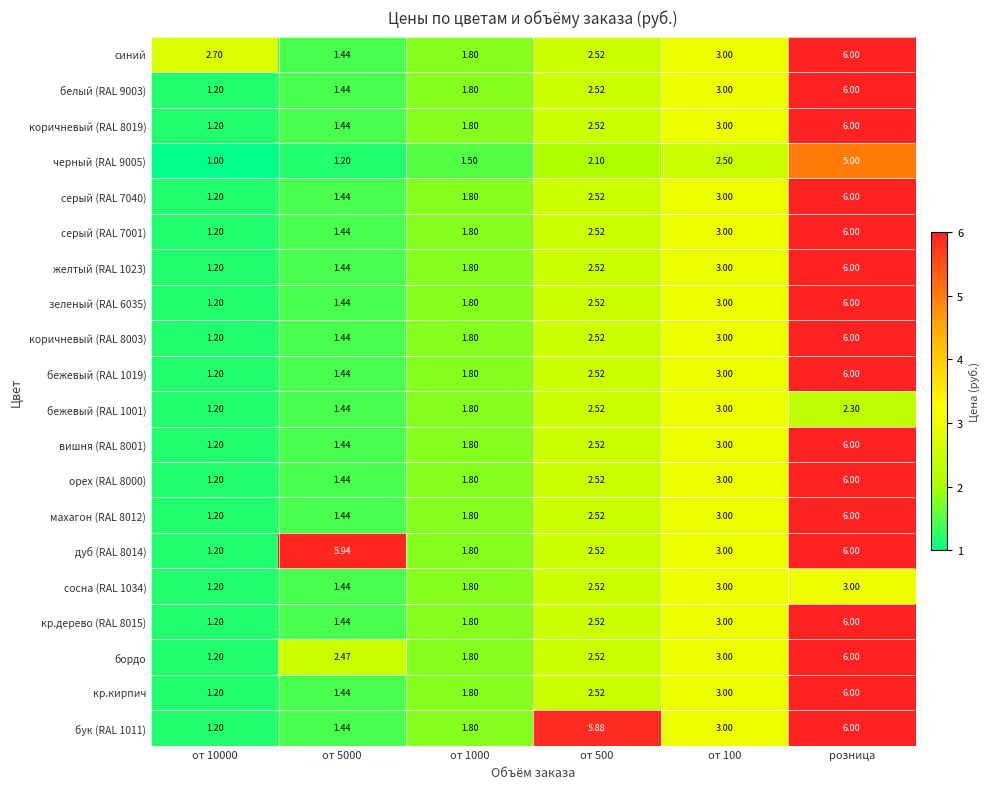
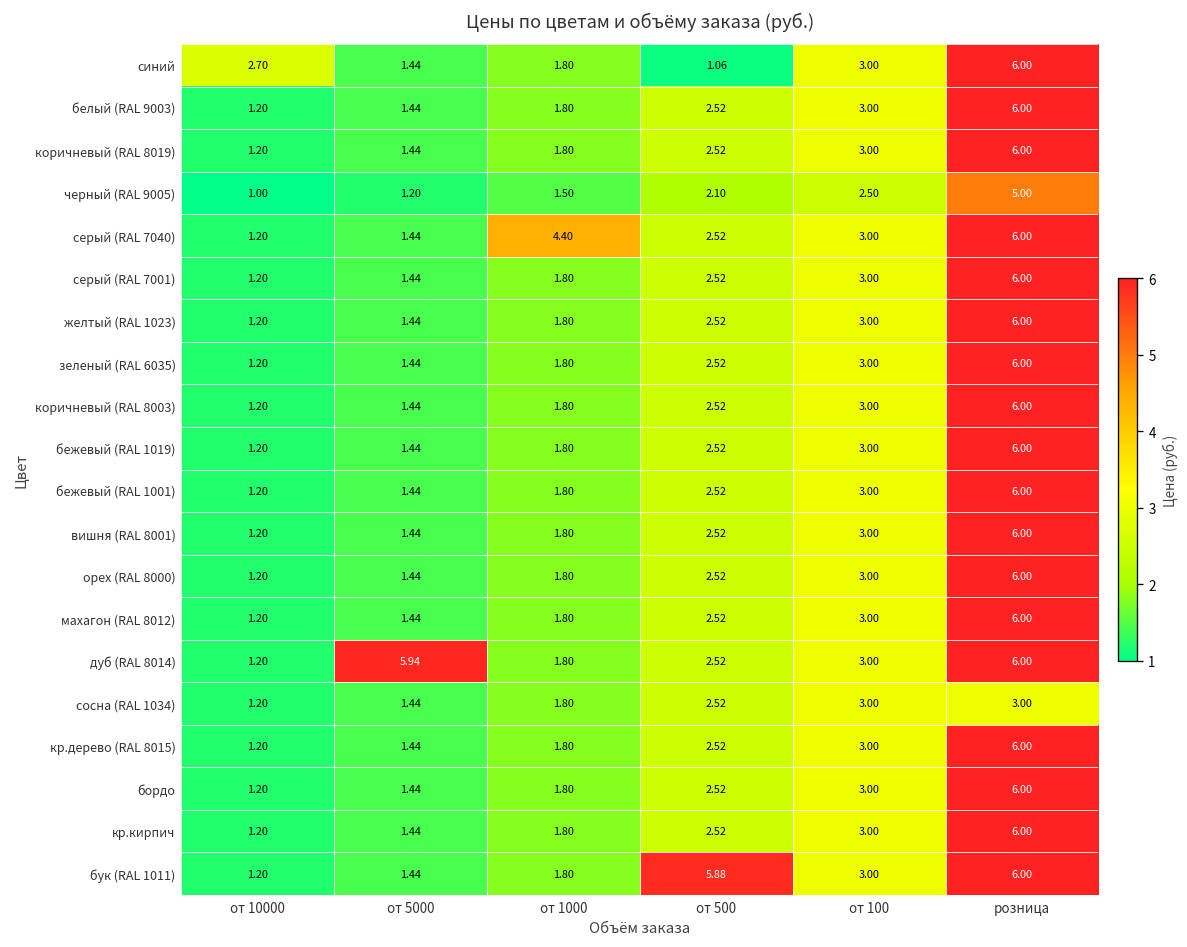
  {
    "синий": {
      "от 10000": 2.70,
      "от 5000": 1.44,
      "от 1000": 1.80,
-     "от 500": 2.52,
+     "от 500": 1.06,
      "от 100": 3.00,
      "розница": 6.00
    },
    "белый (RAL 9003)": {
      "от 10000": 1.20,
      "от 5000": 1.44,
      "от 1000": 1.80,
      "от 500": 2.52,
      "от 100": 3.00,
      "розница": 6.00
    },
    "коричневый (RAL 8019)": {
      "от 10000": 1.20,
      "от 5000": 1.44,
      "от 1000": 1.80,
      "от 500": 2.52,
      "от 100": 3.00,
      "розница": 6.00
    },
    "черный (RAL 9005)": {
      "от 10000": 1.00,
      "от 5000": 1.20,
      "от 1000": 1.50,
      "от 500": 2.10,
      "от 100": 2.50,
      "розница": 5.00
    },
    "серый (RAL 7040)": {
      "от 10000": 1.20,
      "от 5000": 1.44,
-     "от 1000": 1.80,
+     "от 1000": 4.40,
      "от 500": 2.52,
      "от 100": 3.00,
      "розница": 6.00
    },
    "серый (RAL 7001)": {
      "от 10000": 1.20,
      "от 5000": 1.44,
      "от 1000": 1.80,
      "от 500": 2.52,
      "от 100": 3.00,
      "розница": 6.00
    },
    "желтый (RAL 1023)": {
      "от 10000": 1.20,
      "от 5000": 1.44,
      "от 1000": 1.80,
      "от 500": 2.52,
      "от 100": 3.00,
      "розница": 6.00
    },
    "зеленый (RAL 6035)": {
      "от 10000": 1.20,
      "от 5000": 1.44,
      "от 1000": 1.80,
      "от 500": 2.52,
      "от 100": 3.00,
      "розница": 6.00
    },
    "коричневый (RAL 8003)": {
      "от 10000": 1.20,
      "от 5000": 1.44,
      "от 1000": 1.80,
      "от 500": 2.52,
      "от 100": 3.00,
      "розница": 6.00
    },
    "бежевый (RAL 1019)": {
      "от 10000": 1.20,
      "от 5000": 1.44,
      "от 1000": 1.80,
      "от 500": 2.52,
      "от 100": 3.00,
      "розница": 6.00
    },
    "бежевый (RAL 1001)": {
      "от 10000": 1.20,
      "от 5000": 1.44,
      "от 1000": 1.80,
      "от 500": 2.52,
      "от 100": 3.00,
-     "розница": 2.30
+     "розница": 6.00
    },
    "вишня (RAL 8001)": {
      "от 10000": 1.20,
      "от 5000": 1.44,
      "от 1000": 1.80,
      "от 500": 2.52,
      "от 100": 3.00,
      "розница": 6.00
    },
    "орех (RAL 8000)": {
      "от 10000": 1.20,
      "от 5000": 1.44,
      "от 1000": 1.80,
      "от 500": 2.52,
      "от 100": 3.00,
      "розница": 6.00
    },
    "махагон (RAL 8012)": {
      "от 10000": 1.20,
      "от 5000": 1.44,
      "от 1000": 1.80,
      "от 500": 2.52,
      "от 100": 3.00,
      "розница": 6.00
    },
    "дуб (RAL 8014)": {
      "от 10000": 1.20,
      "от 5000": 5.94,
      "от 1000": 1.80,
      "от 500": 2.52,
      "от 100": 3.00,
      "розница": 6.00
    },
    "сосна (RAL 1034)": {
      "от 10000": 1.20,
      "от 5000": 1.44,
      "от 1000": 1.80,
      "от 500": 2.52,
      "от 100": 3.00,
      "розница": 3.00
    },
    "кр.дерево (RAL 8015)": {
      "от 10000": 1.20,
      "от 5000": 1.44,
      "от 1000": 1.80,
      "от 500": 2.52,
      "от 100": 3.00,
      "розница": 6.00
    },
    "бордо": {
      "от 10000": 1.20,
-     "от 5000": 2.47,
+     "от 5000": 1.44,
      "от 1000": 1.80,
      "от 500": 2.52,
      "от 100": 3.00,
      "розница": 6.00
    },
    "кр.кирпич": {
      "от 10000": 1.20,
      "от 5000": 1.44,
      "от 1000": 1.80,
      "от 500": 2.52,
      "от 100": 3.00,
      "розница": 6.00
    },
    "бук (RAL 1011)": {
      "от 10000": 1.20,
      "от 5000": 1.44,
      "от 1000": 1.80,
      "от 500": 5.88,
      "от 100": 3.00,
      "розница": 6.00
    }
  }
